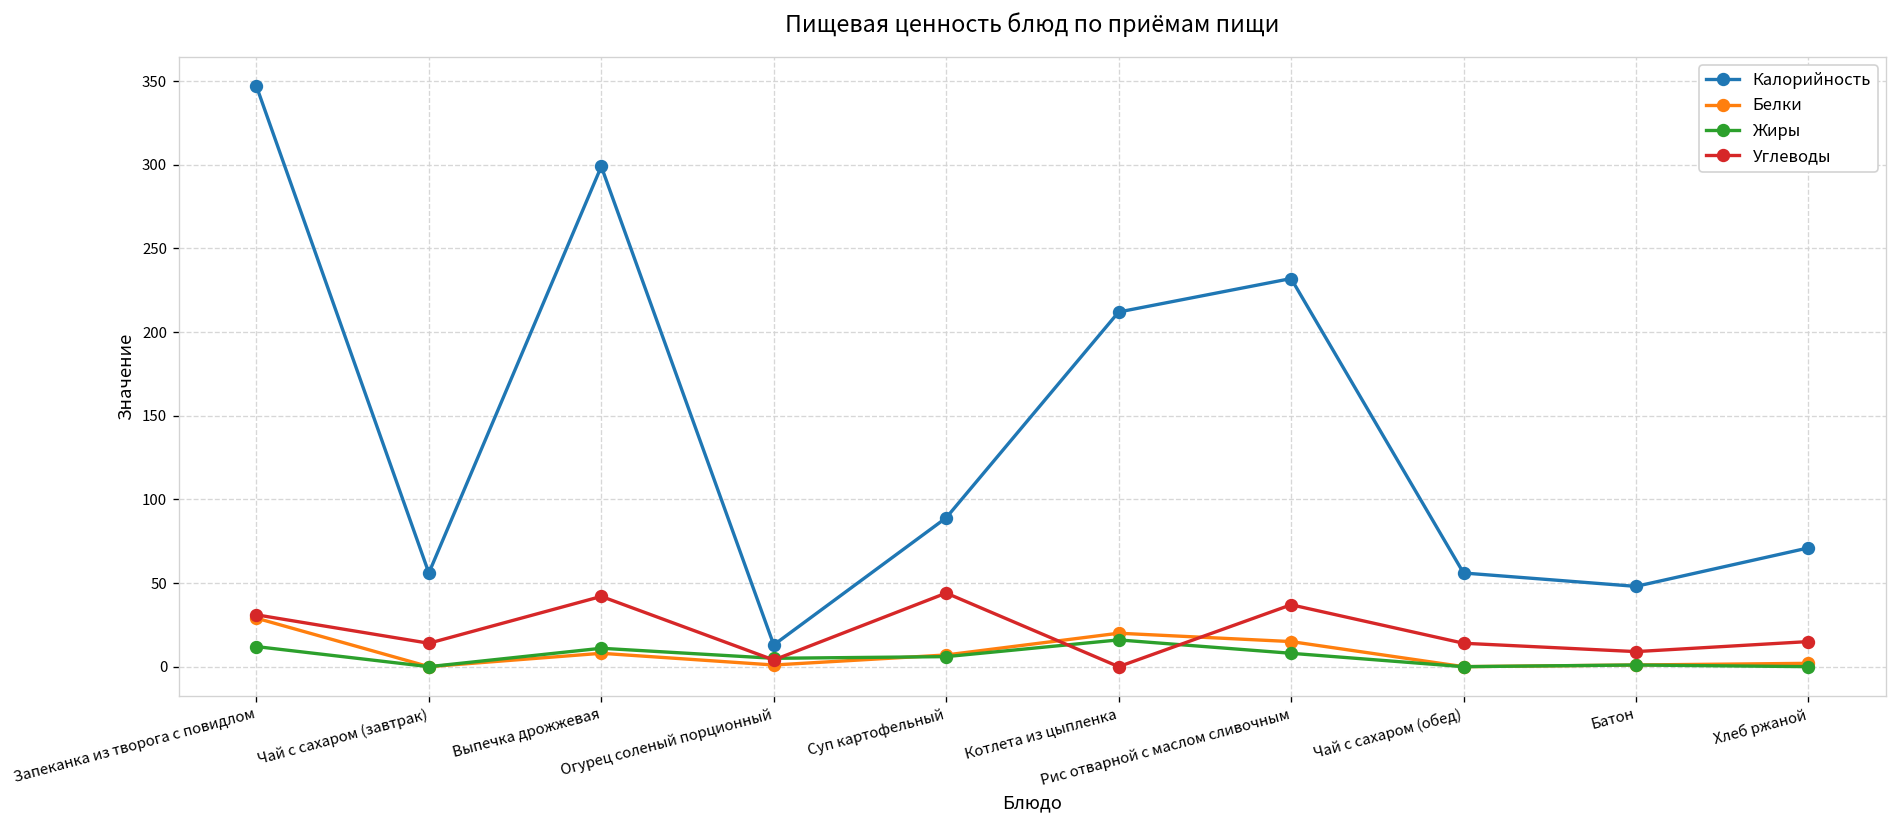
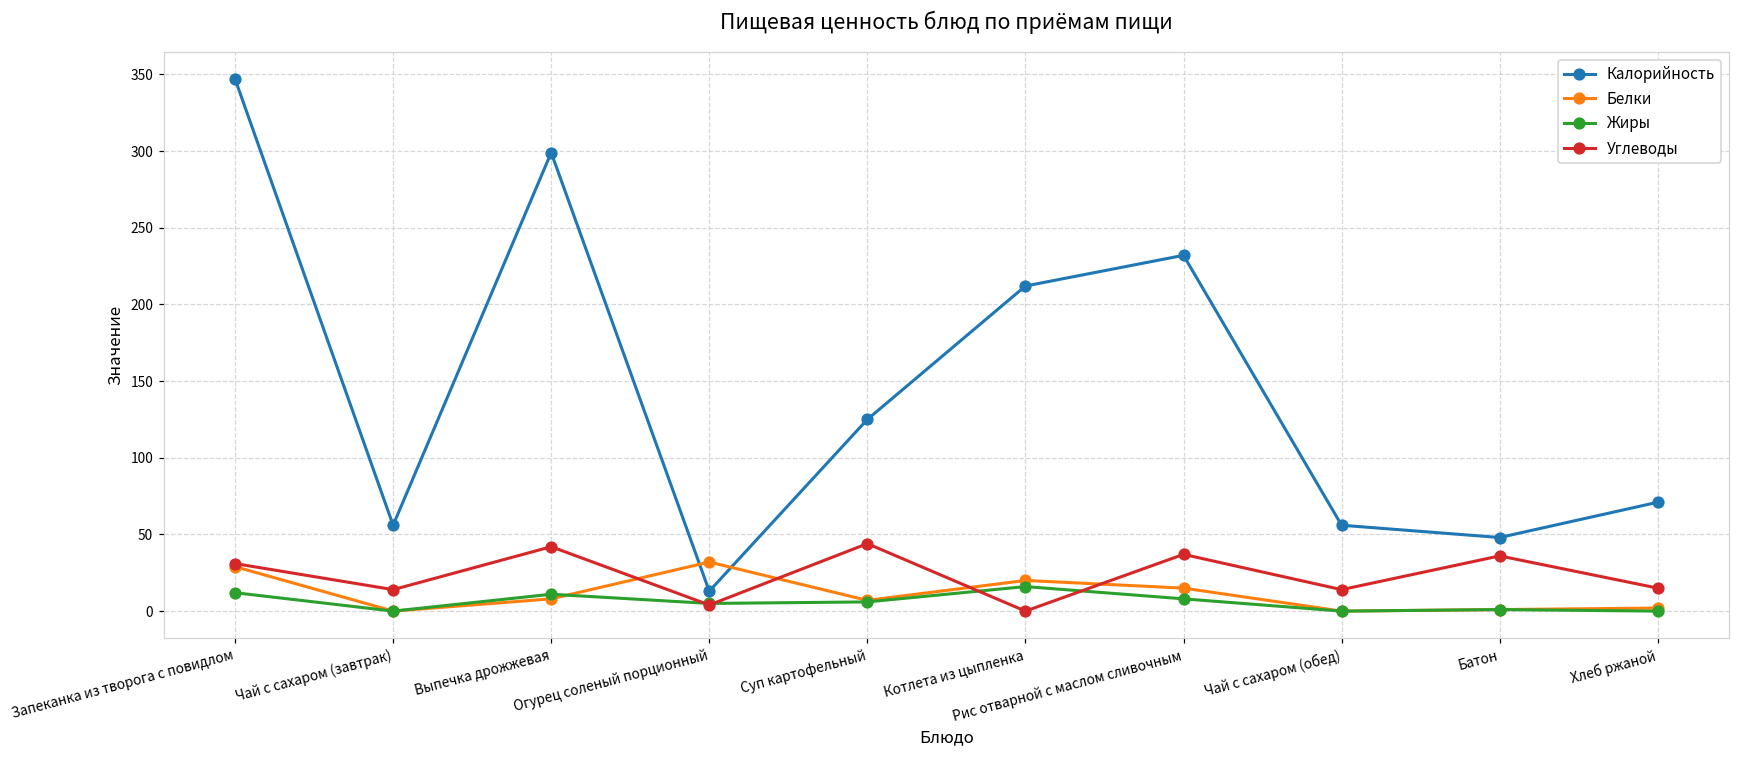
  {
    "Калорийность": {
      "Запеканка из творога с повидлом": 347,
      "Чай с сахаром (завтрак)": 56,
      "Выпечка дрожжевая": 299,
      "Огурец соленый порционный": 13,
-     "Суп картофельный": 89,
+     "Суп картофельный": 125,
      "Котлета из цыпленка": 212,
      "Рис отварной с маслом сливочным": 232,
      "Чай с сахаром (обед)": 56,
      "Батон": 48,
      "Хлеб ржаной": 71
    },
    "Белки": {
      "Запеканка из творога с повидлом": 29,
      "Выпечка дрожжевая": 8,
-     "Огурец соленый порционный": 1,
+     "Огурец соленый порционный": 32,
      "Котлета из цыпленка": 20,
      "Рис отварной с маслом сливочным": 15,
      "Хлеб ржаной": 2
    },
    "Жиры": {
      "Запеканка из творога с повидлом": 12,
      "Выпечка дрожжевая": 11,
      "Котлета из цыпленка": 16,
      "Рис отварной с маслом сливочным": 8,
      "Хлеб ржаной": 0
    },
    "Углеводы": {
      "Запеканка из творога с повидлом": 31,
      "Чай с сахаром (завтрак)": 14,
      "Выпечка дрожжевая": 42,
      "Суп картофельный": 44,
      "Котлета из цыпленка": 0,
      "Рис отварной с маслом сливочным": 37,
      "Чай с сахаром (обед)": 14,
-     "Батон": 9,
+     "Батон": 36,
      "Хлеб ржаной": 15
    }
  }
